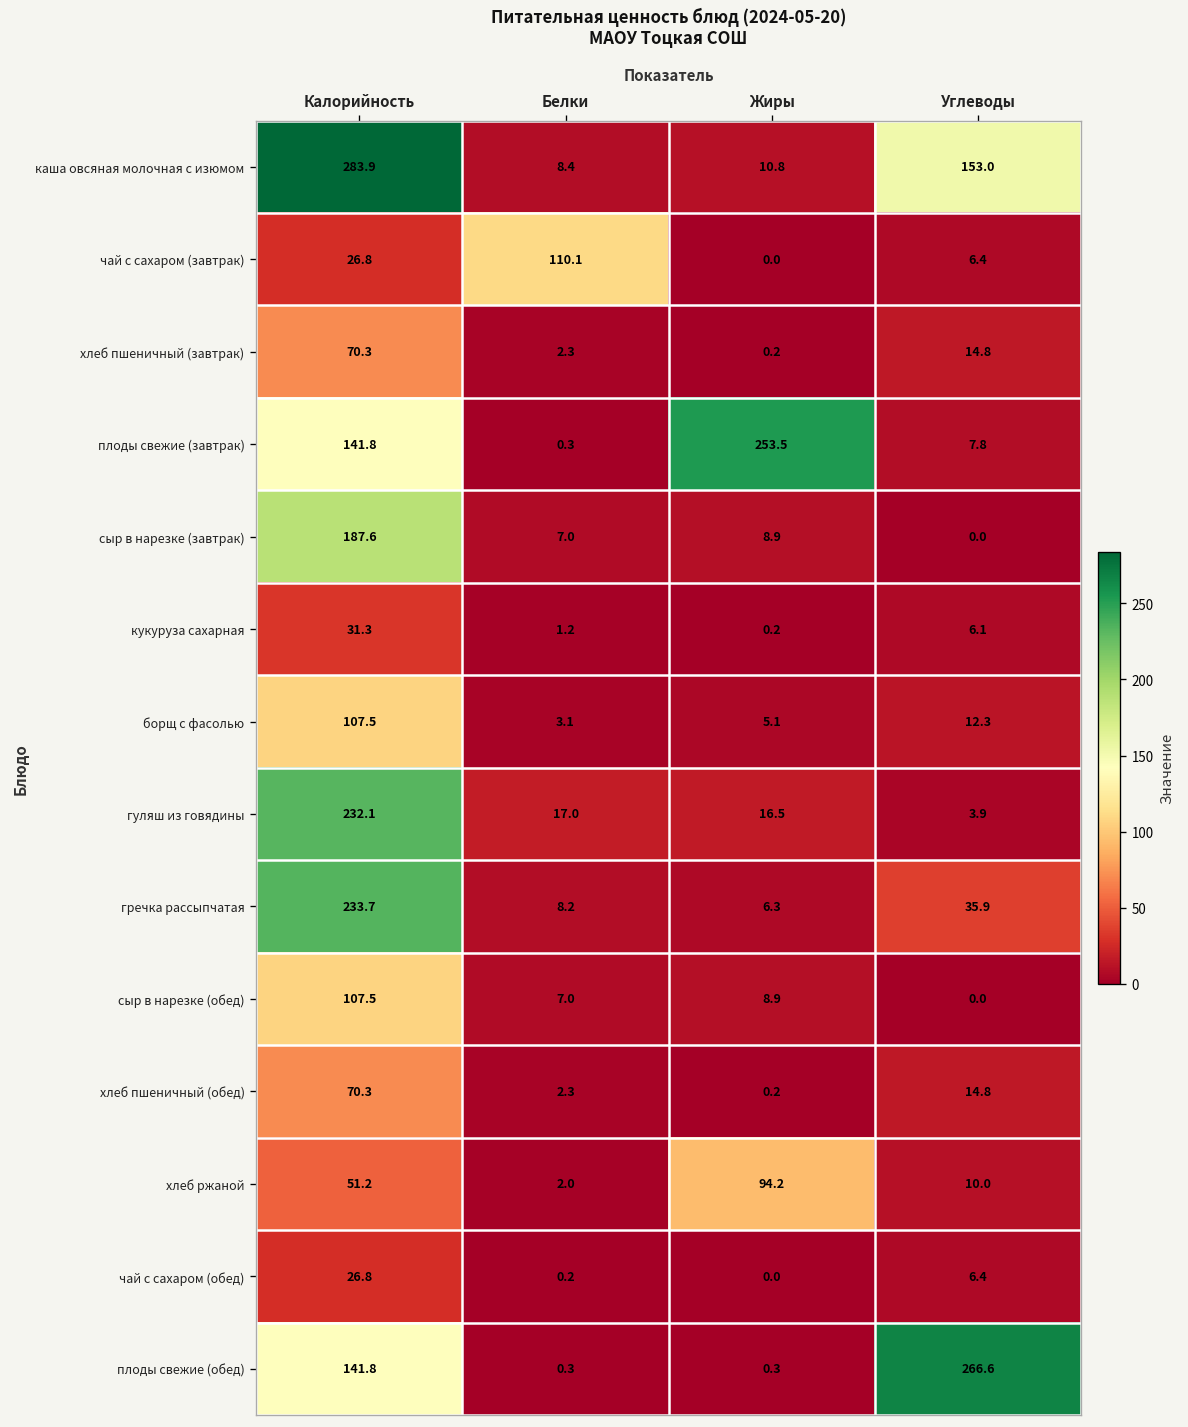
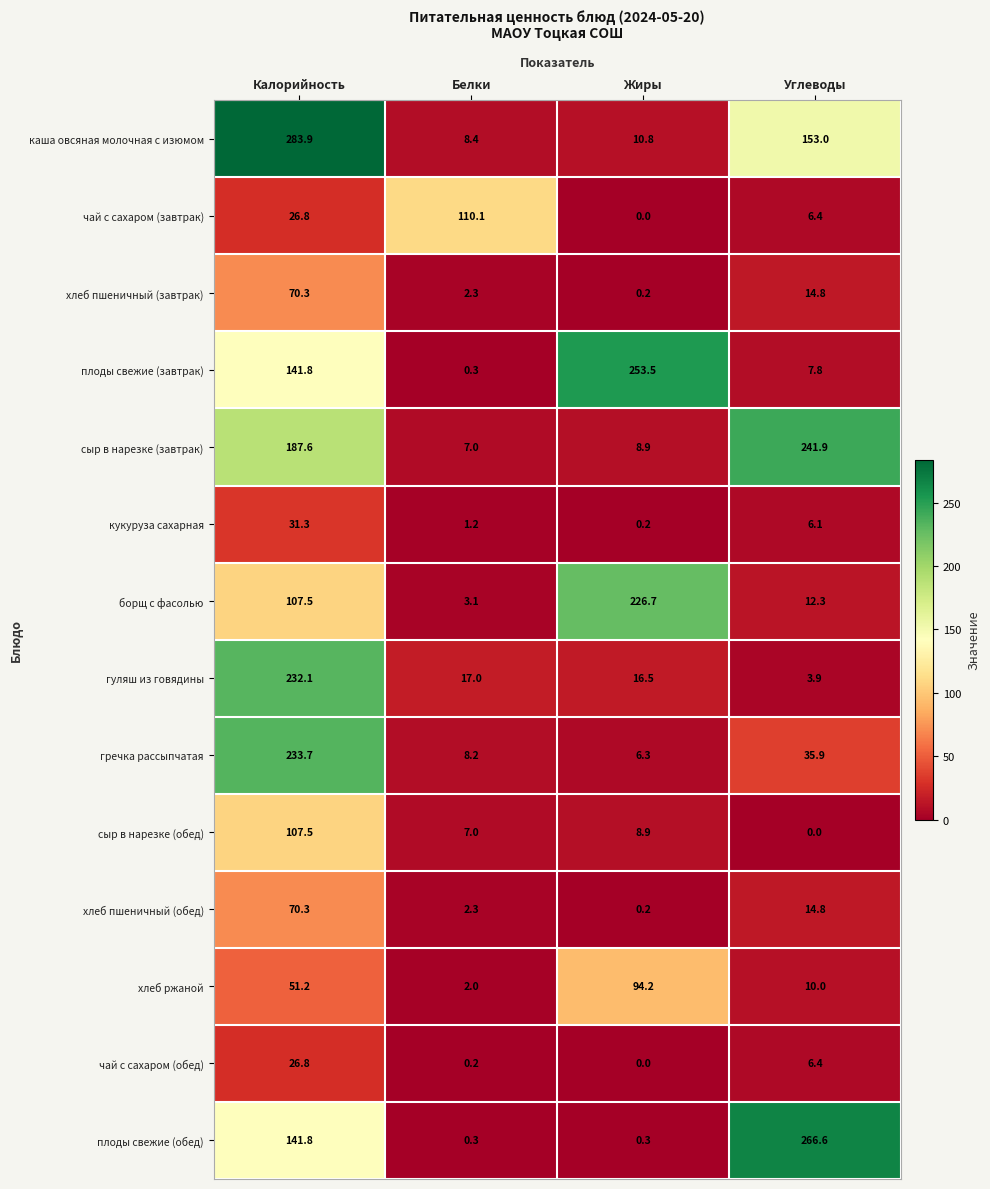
  {
    "каша овсяная молочная с изюмом": {
      "Калорийность": 283.9,
      "Белки": 8.4,
      "Жиры": 10.8,
      "Углеводы": 153.0
    },
    "чай с сахаром (завтрак)": {
      "Калорийность": 26.8,
      "Белки": 110.1,
      "Жиры": 0.0,
      "Углеводы": 6.4
    },
    "хлеб пшеничный (завтрак)": {
      "Калорийность": 70.3,
      "Белки": 2.3,
      "Жиры": 0.2,
      "Углеводы": 14.8
    },
    "плоды свежие (завтрак)": {
      "Калорийность": 141.8,
      "Белки": 0.3,
      "Жиры": 253.5,
      "Углеводы": 7.8
    },
    "сыр в нарезке (завтрак)": {
      "Калорийность": 187.6,
      "Белки": 7.0,
      "Жиры": 8.9,
-     "Углеводы": 0.0
+     "Углеводы": 241.9
    },
    "кукуруза сахарная": {
      "Калорийность": 31.3,
      "Белки": 1.2,
      "Жиры": 0.2,
      "Углеводы": 6.1
    },
    "борщ с фасолью": {
      "Калорийность": 107.5,
      "Белки": 3.1,
-     "Жиры": 5.1,
+     "Жиры": 226.7,
      "Углеводы": 12.3
    },
    "гуляш из говядины": {
      "Калорийность": 232.1,
      "Белки": 17.0,
      "Жиры": 16.5,
      "Углеводы": 3.9
    },
    "гречка рассыпчатая": {
      "Калорийность": 233.7,
      "Белки": 8.2,
      "Жиры": 6.3,
      "Углеводы": 35.9
    },
    "сыр в нарезке (обед)": {
      "Калорийность": 107.5,
      "Белки": 7.0,
      "Жиры": 8.9,
      "Углеводы": 0.0
    },
    "хлеб пшеничный (обед)": {
      "Калорийность": 70.3,
      "Белки": 2.3,
      "Жиры": 0.2,
      "Углеводы": 14.8
    },
    "хлеб ржаной": {
      "Калорийность": 51.2,
      "Белки": 2.0,
      "Жиры": 94.2,
      "Углеводы": 10.0
    },
    "чай с сахаром (обед)": {
      "Калорийность": 26.8,
      "Белки": 0.2,
      "Жиры": 0.0,
      "Углеводы": 6.4
    },
    "плоды свежие (обед)": {
      "Калорийность": 141.8,
      "Белки": 0.3,
      "Жиры": 0.3,
      "Углеводы": 266.6
    }
  }
